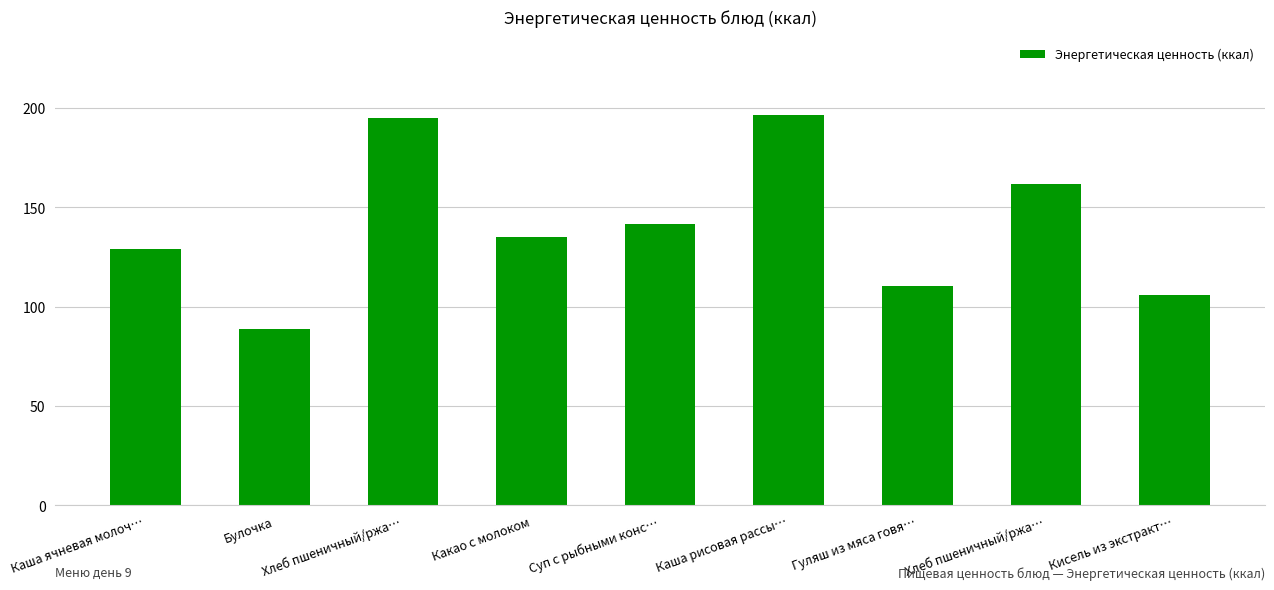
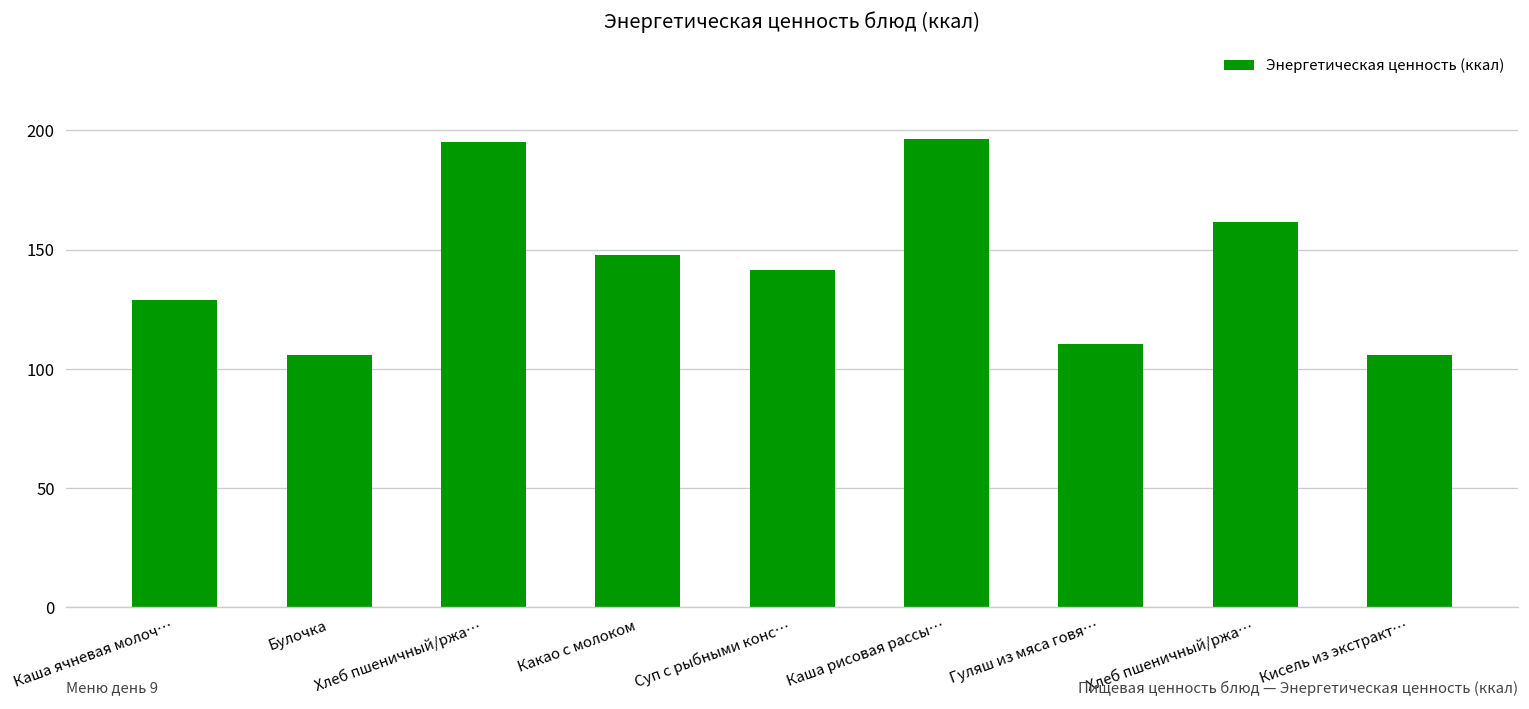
  {
    "Каша ячневая молоч…": 129,
-   "Булочка": 89,
-   "Какао с молоком": 135,
+   "Булочка": 106,
+   "Какао с молоком": 148,
    "Суп с рыбными конс…": 142,
    "Каша рисовая рассы…": 197,
    "Гуляш из мяса говя…": 111,
    "Кисель из экстракт…": 106
  }
